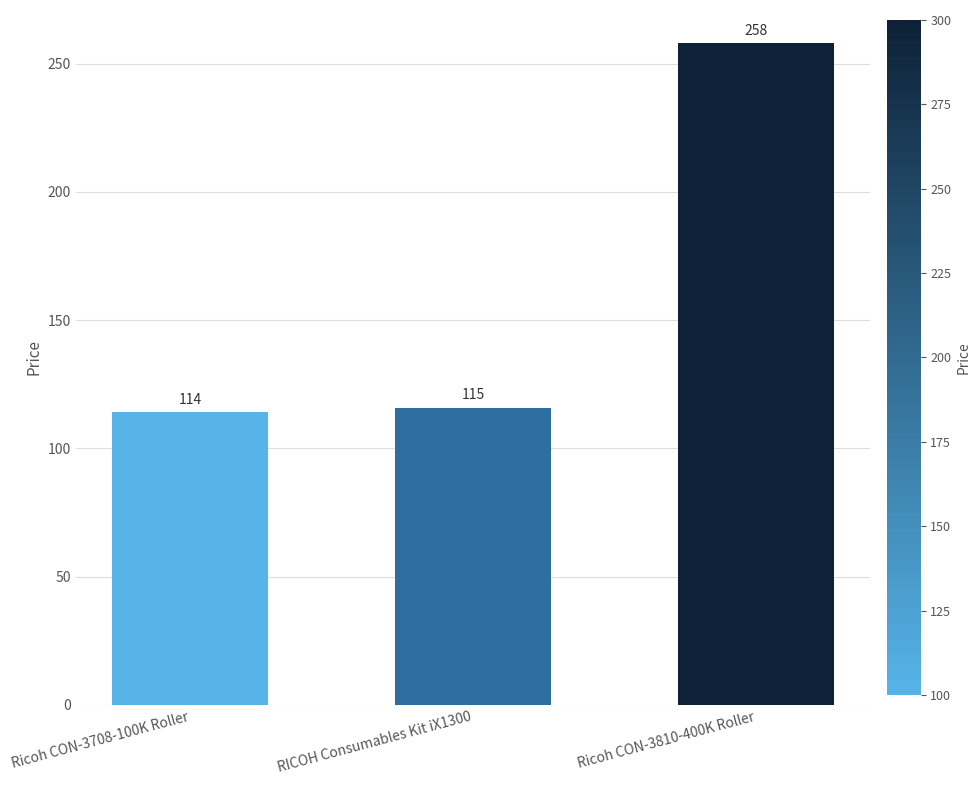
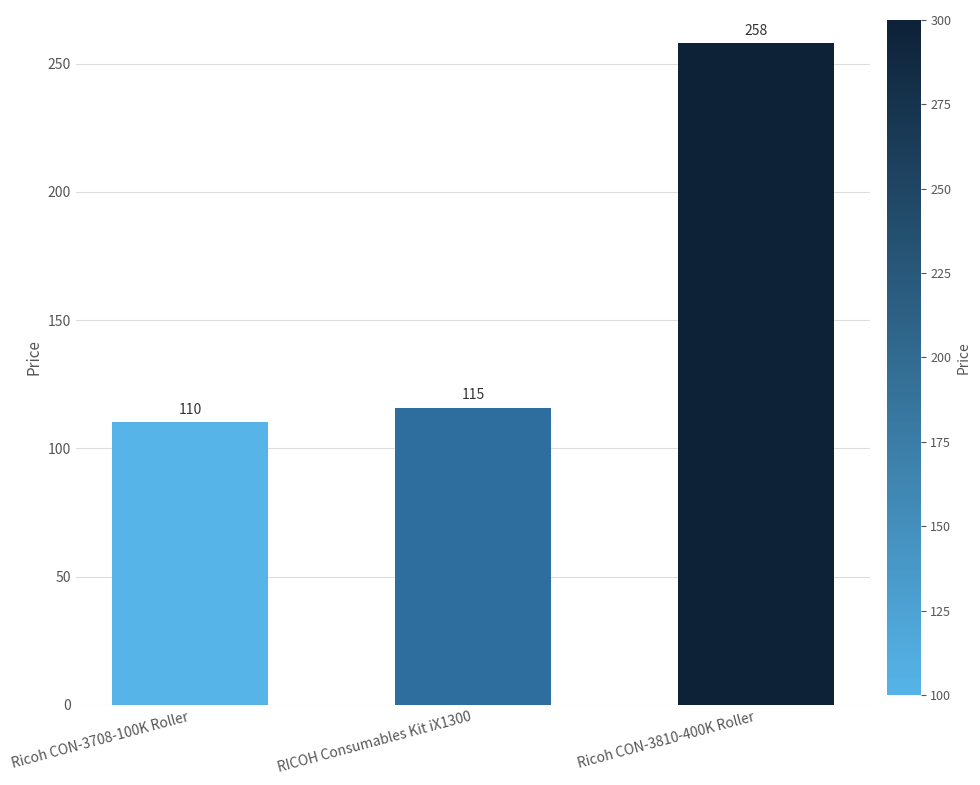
  {
-   "Ricoh CON-3708-100K Roller": 114,
+   "Ricoh CON-3708-100K Roller": 110,
    "Ricoh CON-3810-400K Roller": 258
  }
